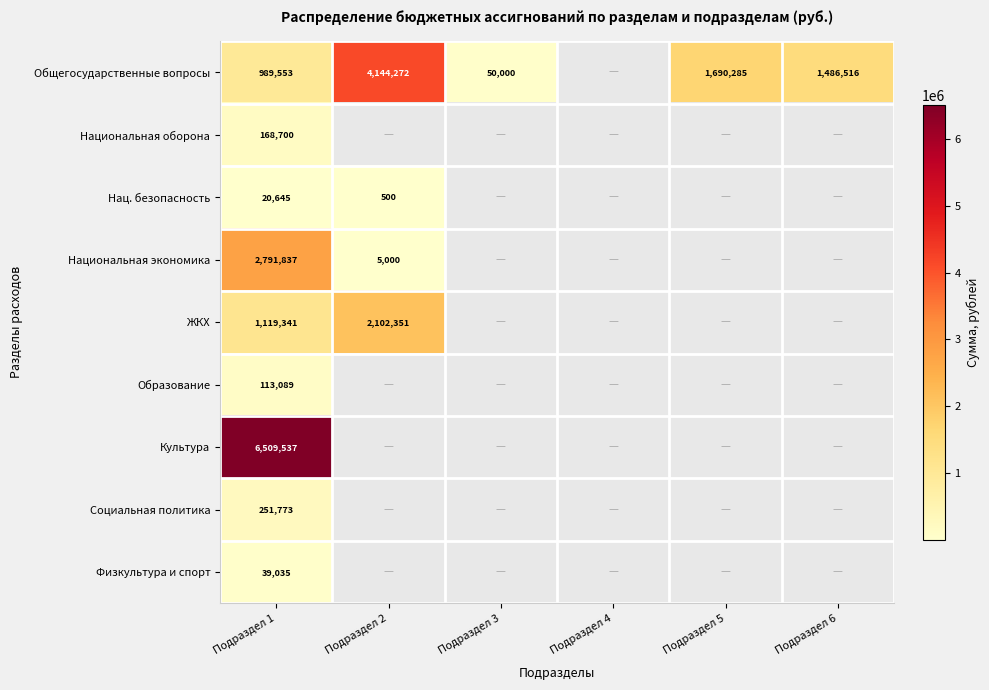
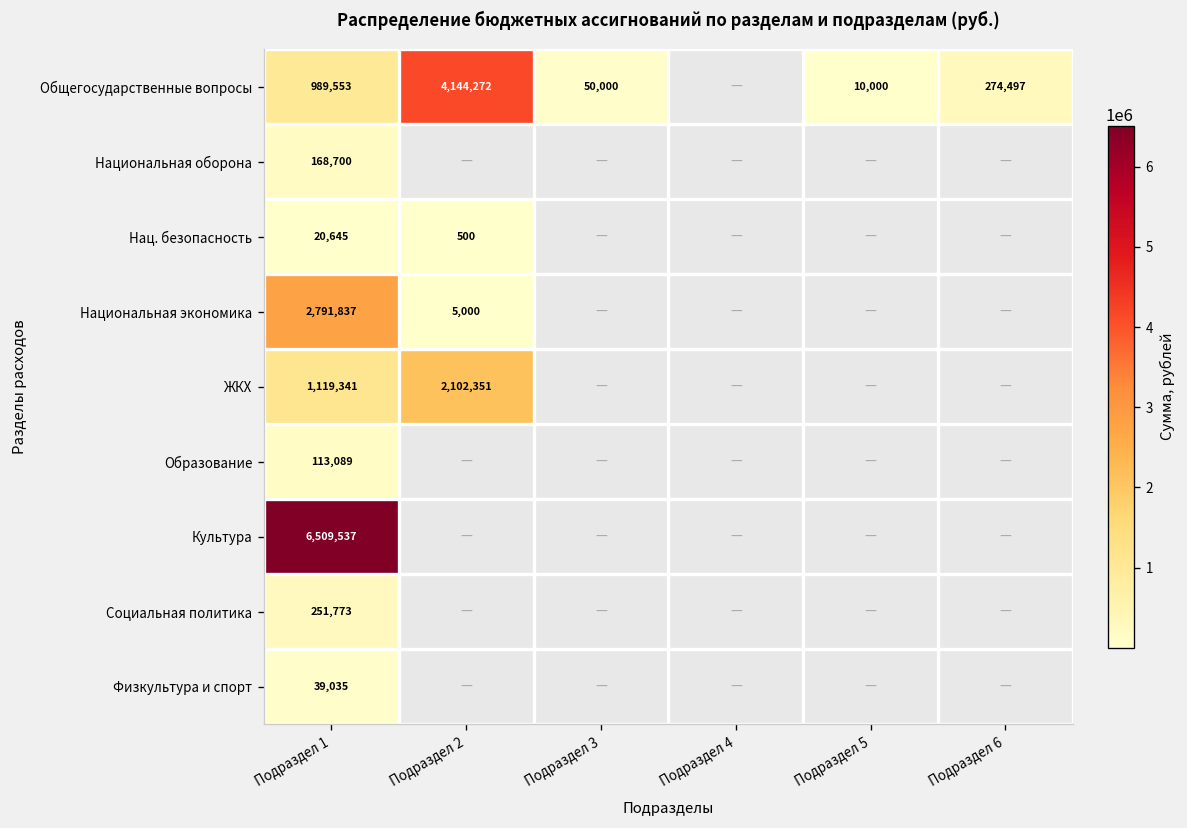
  {
    "Общегосударственные вопросы": {
      "Подраздел 1": "989,553",
      "Подраздел 2": "4,144,272",
      "Подраздел 3": "50,000",
-     "Подраздел 5": "1,690,285",
-     "Подраздел 6": "1,486,516"
+     "Подраздел 5": "10,000",
+     "Подраздел 6": "274,497"
    },
    "Национальная оборона": {
      "Подраздел 1": "168,700"
    },
    "Нац. безопасность": {
      "Подраздел 1": "20,645",
      "Подраздел 2": "500"
    },
    "Национальная экономика": {
      "Подраздел 1": "2,791,837",
      "Подраздел 2": "5,000"
    },
    "ЖКХ": {
      "Подраздел 1": "1,119,341",
      "Подраздел 2": "2,102,351"
    },
    "Образование": {
      "Подраздел 1": "113,089"
    },
    "Культура": {
      "Подраздел 1": "6,509,537"
    },
    "Социальная политика": {
      "Подраздел 1": "251,773"
    },
    "Физкультура и спорт": {
      "Подраздел 1": "39,035"
    }
  }
